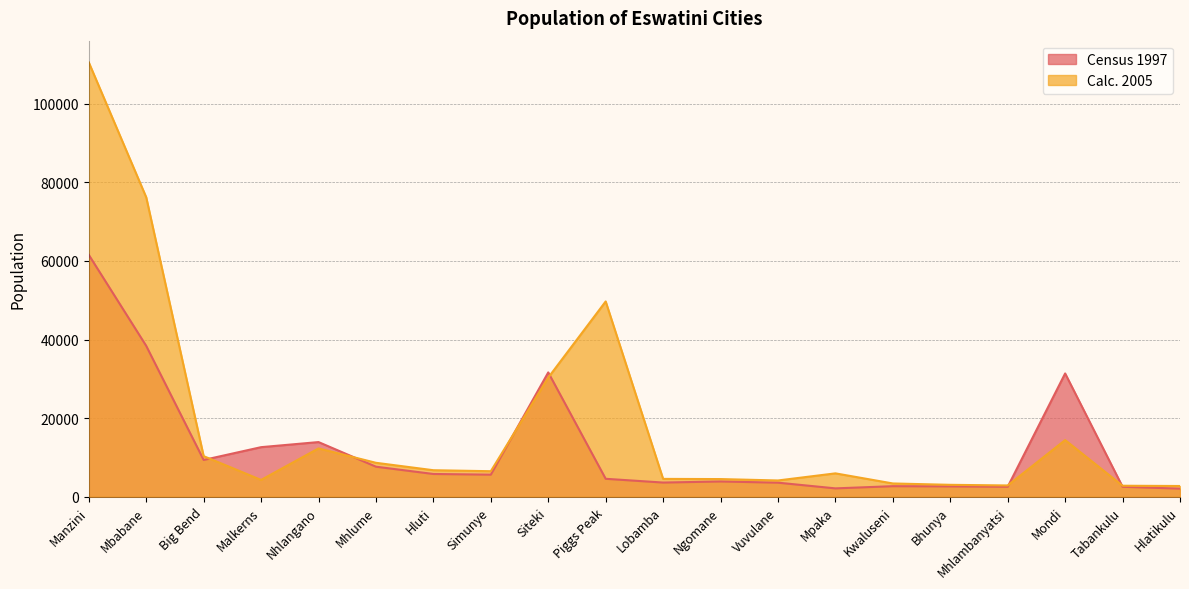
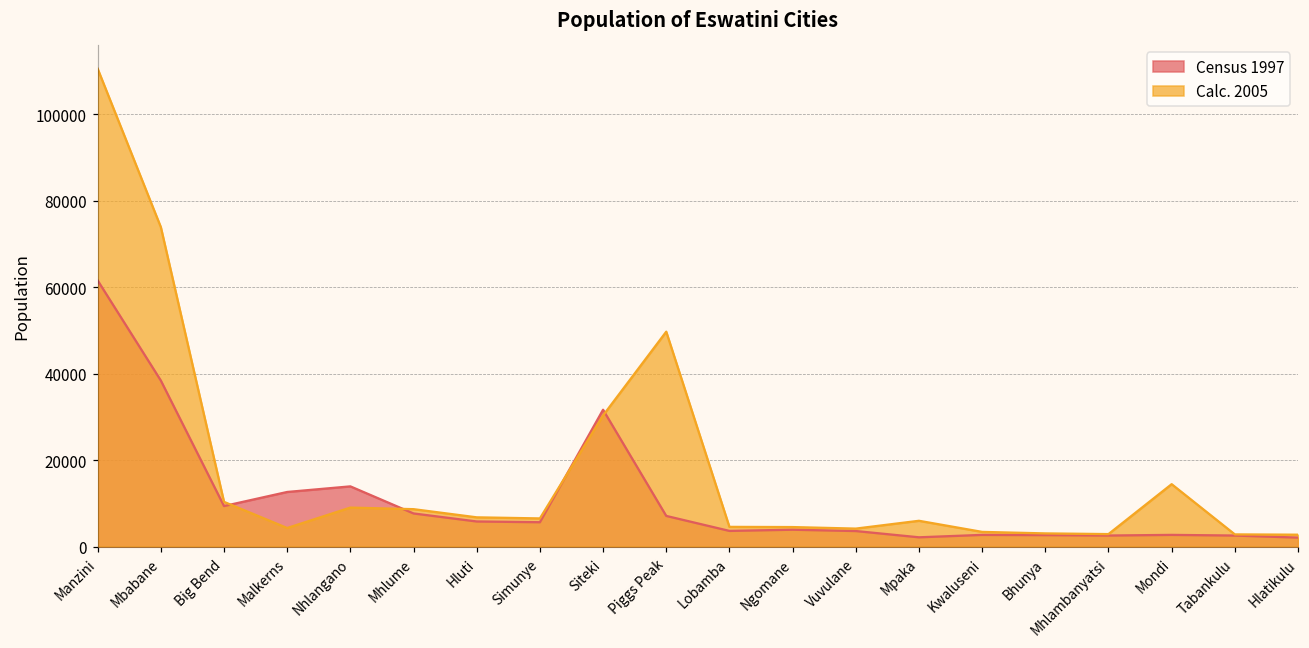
  {
    "Census 1997": {
      "Manzini": 62000,
      "Mbabane": 38000,
      "Big Bend": 9000,
      "Malkerns": 13000,
      "Nhlangano": 14000,
      "Mhlume": 8000,
      "Hluti": 6000,
      "Simunye": 6000,
      "Siteki": 32000,
-     "Piggs Peak": 5000,
+     "Piggs Peak": 7000,
      "Lobamba": 4000,
      "Mpaka": 2000,
      "Kwaluseni": 3000,
-     "Mondi": 31000,
+     "Mondi": 3000,
      "Hlatikulu": 2000
    },
    "Calc. 2005": {
      "Manzini": 111000,
-     "Mbabane": 76000,
+     "Mbabane": 74000,
      "Big Bend": 10000,
      "Malkerns": 4000,
-     "Nhlangano": 12000,
+     "Nhlangano": 9000,
      "Mhlume": 9000,
      "Hluti": 7000,
      "Simunye": 7000,
      "Siteki": 30000,
      "Piggs Peak": 50000,
      "Lobamba": 5000,
      "Mpaka": 6000,
      "Kwaluseni": 3000,
      "Mondi": 14000,
      "Hlatikulu": 3000
    }
  }
